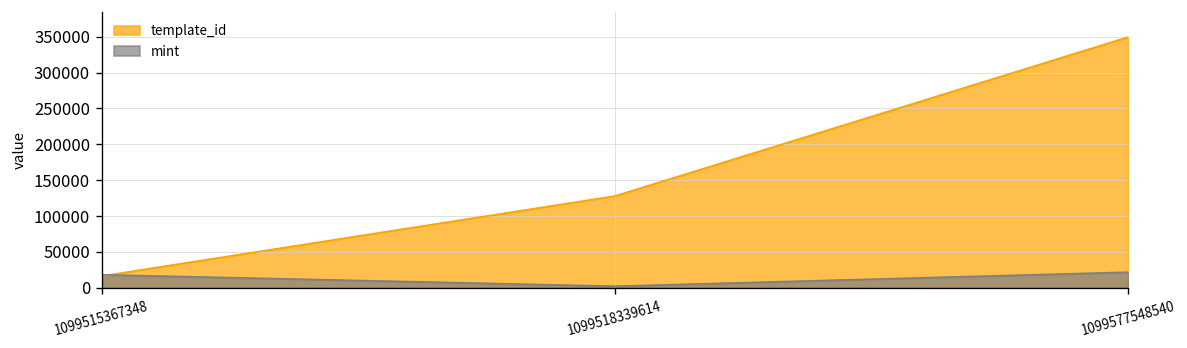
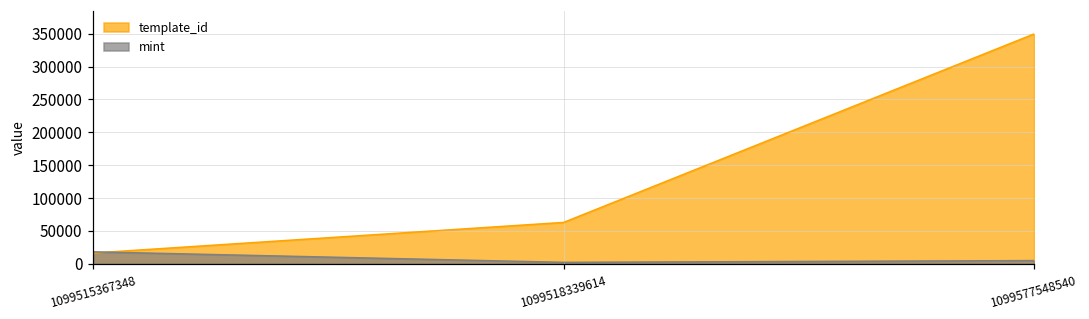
  {
    "template_id": {
-     "1099518339614": 130000,
+     "1099518339614": 60000,
      "1099577548540": 350000
    },
    "mint": {
      "1099518339614": 0,
-     "1099577548540": 20000
+     "1099577548540": 0
    }
  }
